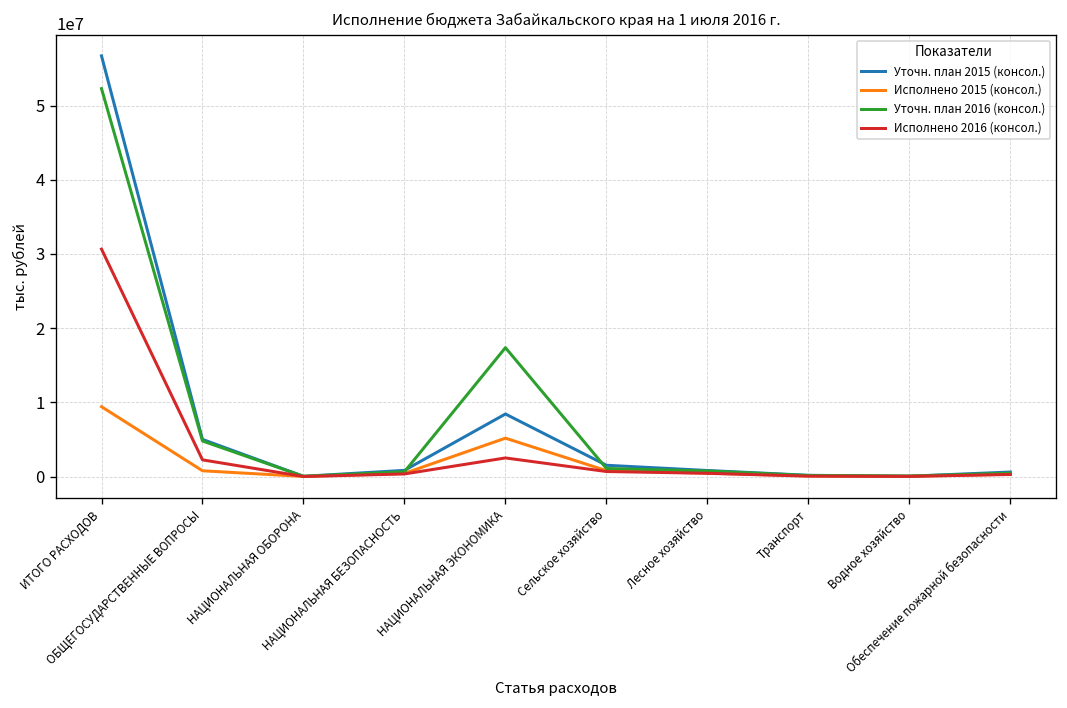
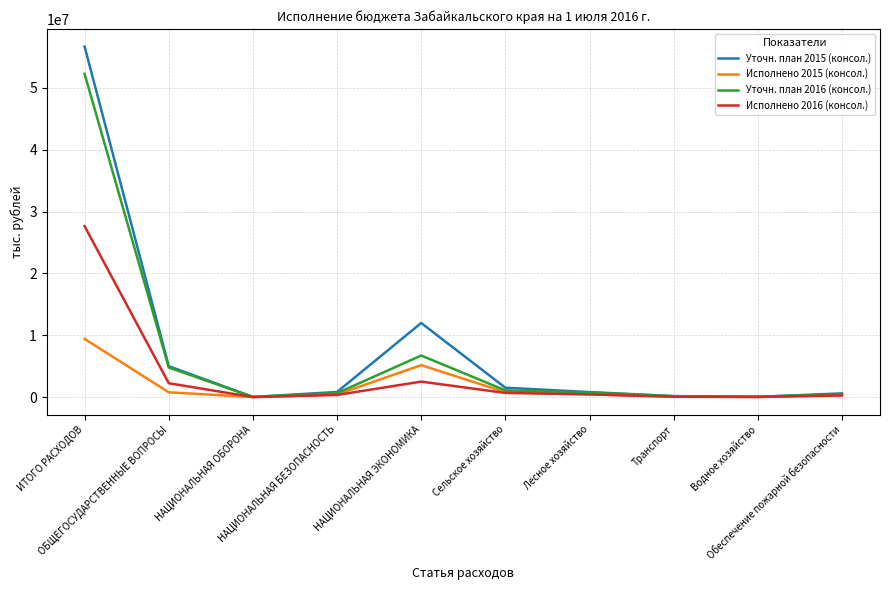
  {
    "Уточн. план 2015 (консол.)": {
      "ИТОГО РАСХОДОВ": 57000000,
-     "НАЦИОНАЛЬНАЯ ЭКОНОМИКА": 8000000,
+     "НАЦИОНАЛЬНАЯ ЭКОНОМИКА": 12000000,
      "Сельское хозяйство": 2000000
    },
    "Исполнено 2015 (консол.)": {
      "ИТОГО РАСХОДОВ": 9000000,
      "ОБЩЕГОСУДАРСТВЕННЫЕ ВОПРОСЫ": 1000000,
      "НАЦИОНАЛЬНАЯ ЭКОНОМИКА": 5000000
    },
    "Уточн. план 2016 (консол.)": {
      "ИТОГО РАСХОДОВ": 52000000,
-     "НАЦИОНАЛЬНАЯ ЭКОНОМИКА": 17000000
+     "НАЦИОНАЛЬНАЯ ЭКОНОМИКА": 7000000
    },
    "Исполнено 2016 (консол.)": {
-     "ИТОГО РАСХОДОВ": 31000000,
+     "ИТОГО РАСХОДОВ": 28000000,
      "ОБЩЕГОСУДАРСТВЕННЫЕ ВОПРОСЫ": 2000000,
      "НАЦИОНАЛЬНАЯ ЭКОНОМИКА": 3000000
    }
  }
